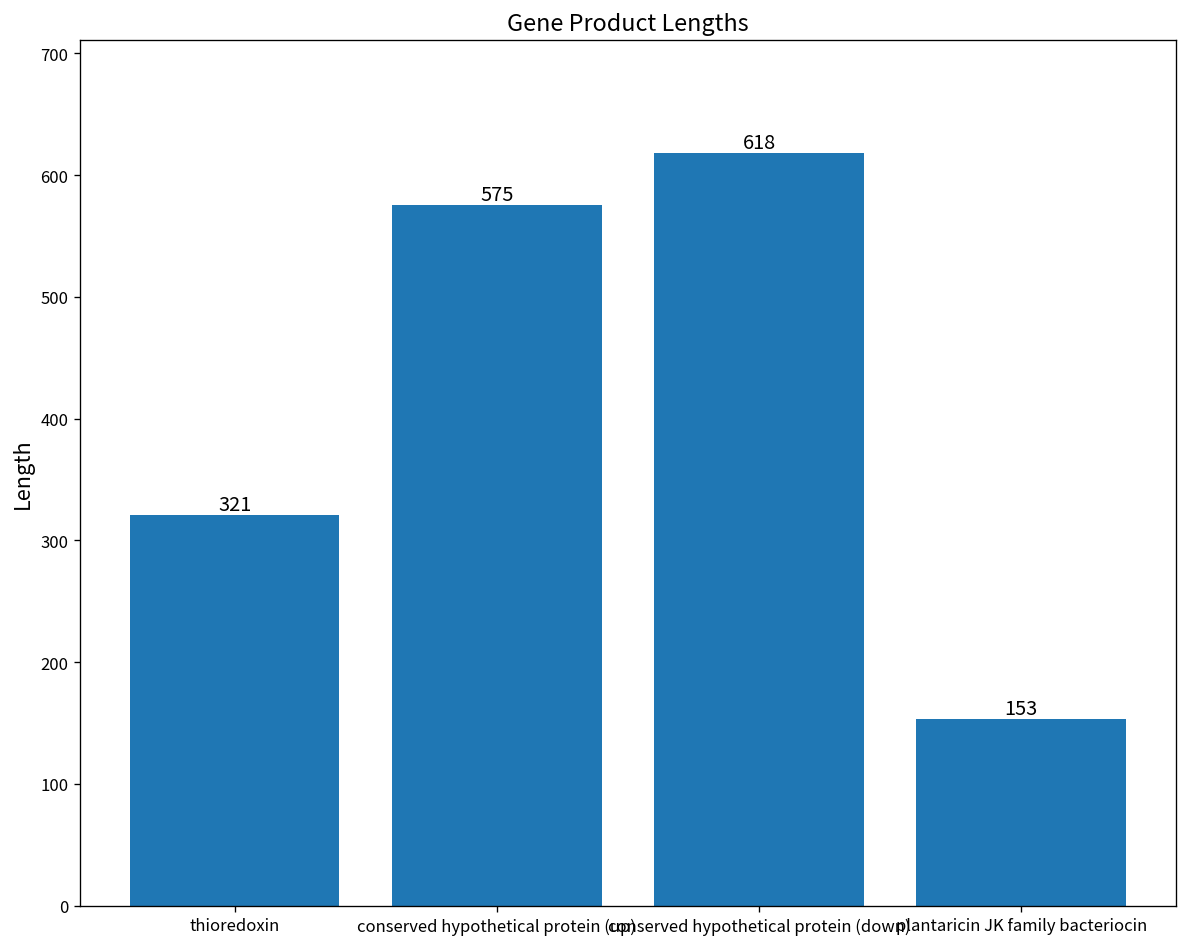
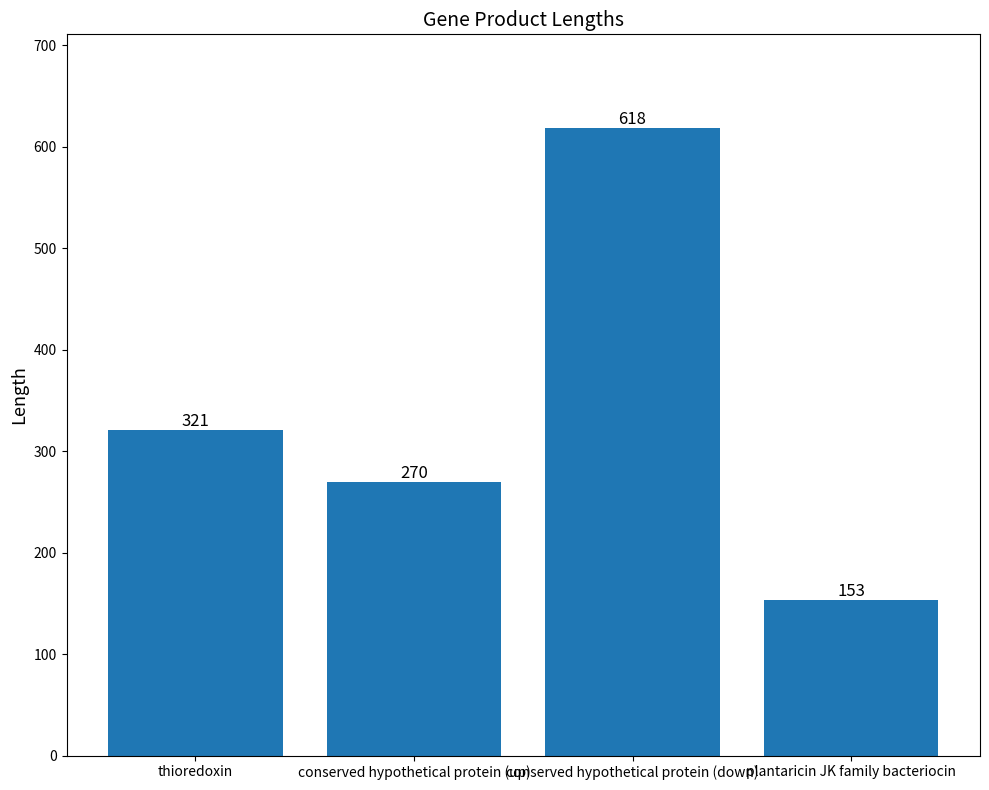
  {
    "thioredoxin": 321,
-   "conserved hypothetical protein (up)": 575,
+   "conserved hypothetical protein (up)": 270,
    "conserved hypothetical protein (down)": 618,
    "plantaricin JK family bacteriocin": 153
  }
